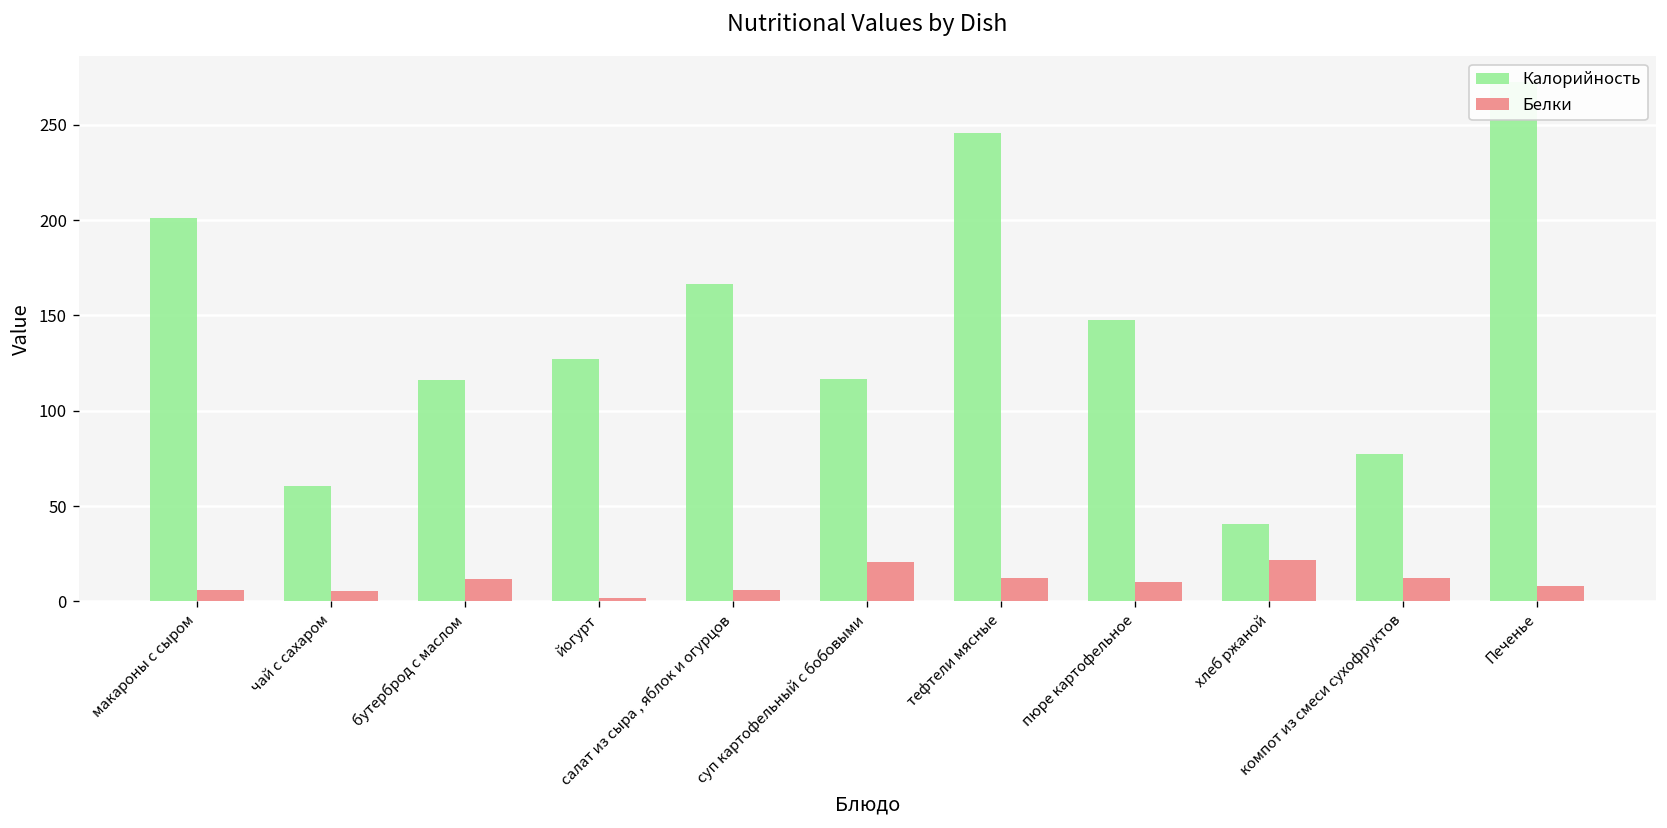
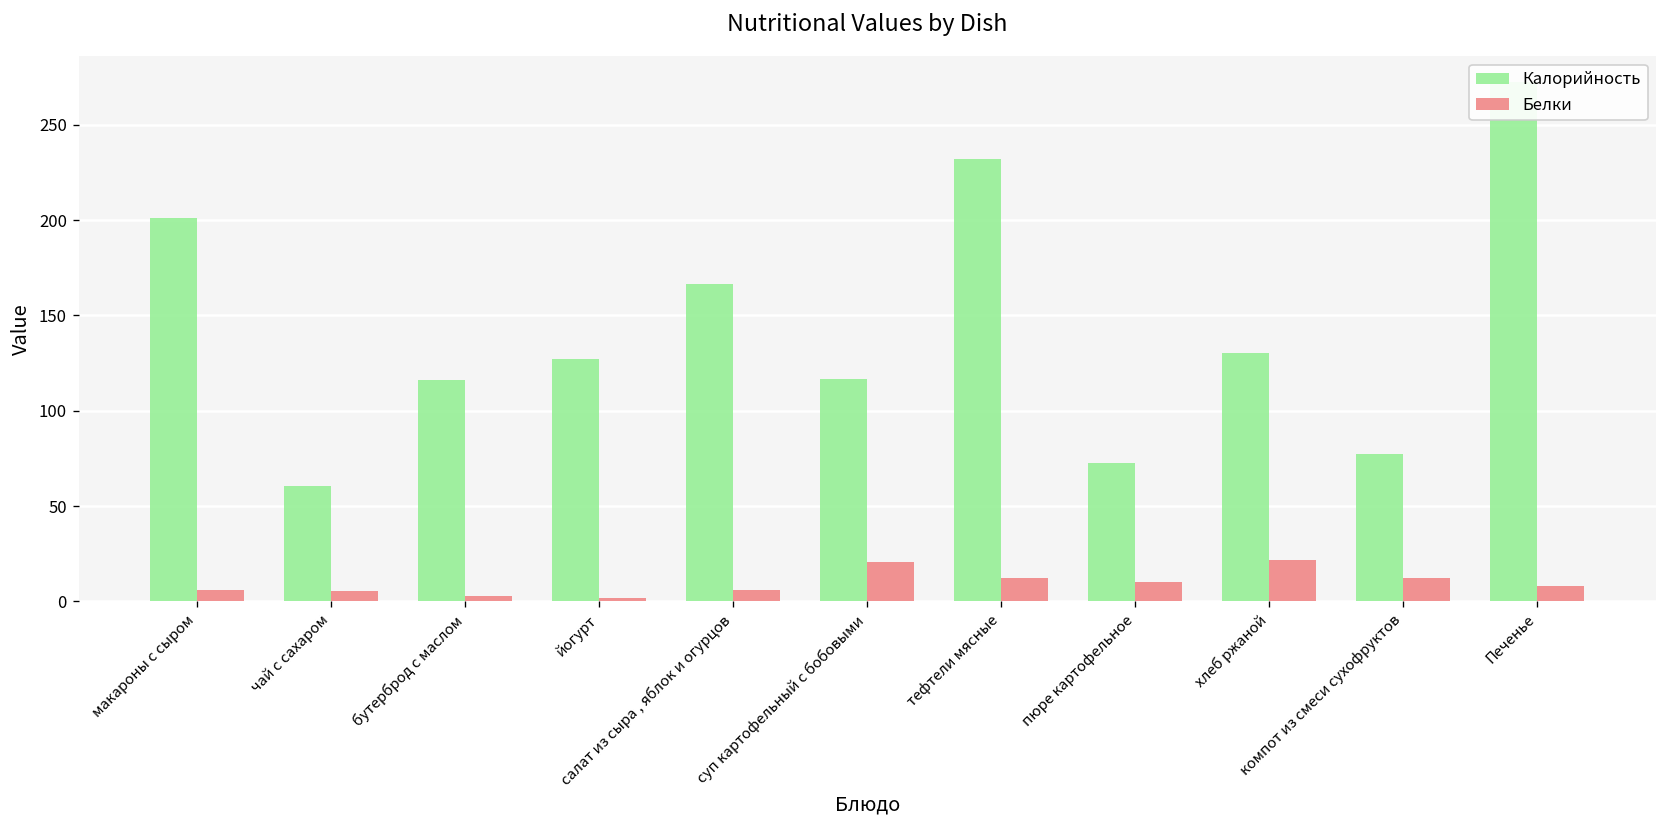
  {
    "Калорийность": {
      "макароны с сыром": 201,
      "чай с сахаром": 61,
      "бутерброд с маслом": 116,
      "йогурт": 127,
      "салат из сыра , яблок и огурцов": 167,
      "суп картофельный с бобовыми": 117,
-     "тефтели мясные": 246,
-     "пюре картофельное": 147,
-     "хлеб ржаной": 41,
+     "тефтели мясные": 232,
+     "пюре картофельное": 73,
+     "хлеб ржаной": 130,
      "компот из смеси сухофруктов": 77
    },
    "Белки": {
      "макароны с сыром": 6,
      "чай с сахаром": 6,
-     "бутерброд с маслом": 12,
+     "бутерброд с маслом": 3,
      "салат из сыра , яблок и огурцов": 6,
      "суп картофельный с бобовыми": 21,
      "тефтели мясные": 12,
      "пюре картофельное": 10,
      "хлеб ржаной": 22,
      "компот из смеси сухофруктов": 13,
      "Печенье": 8
    }
  }
